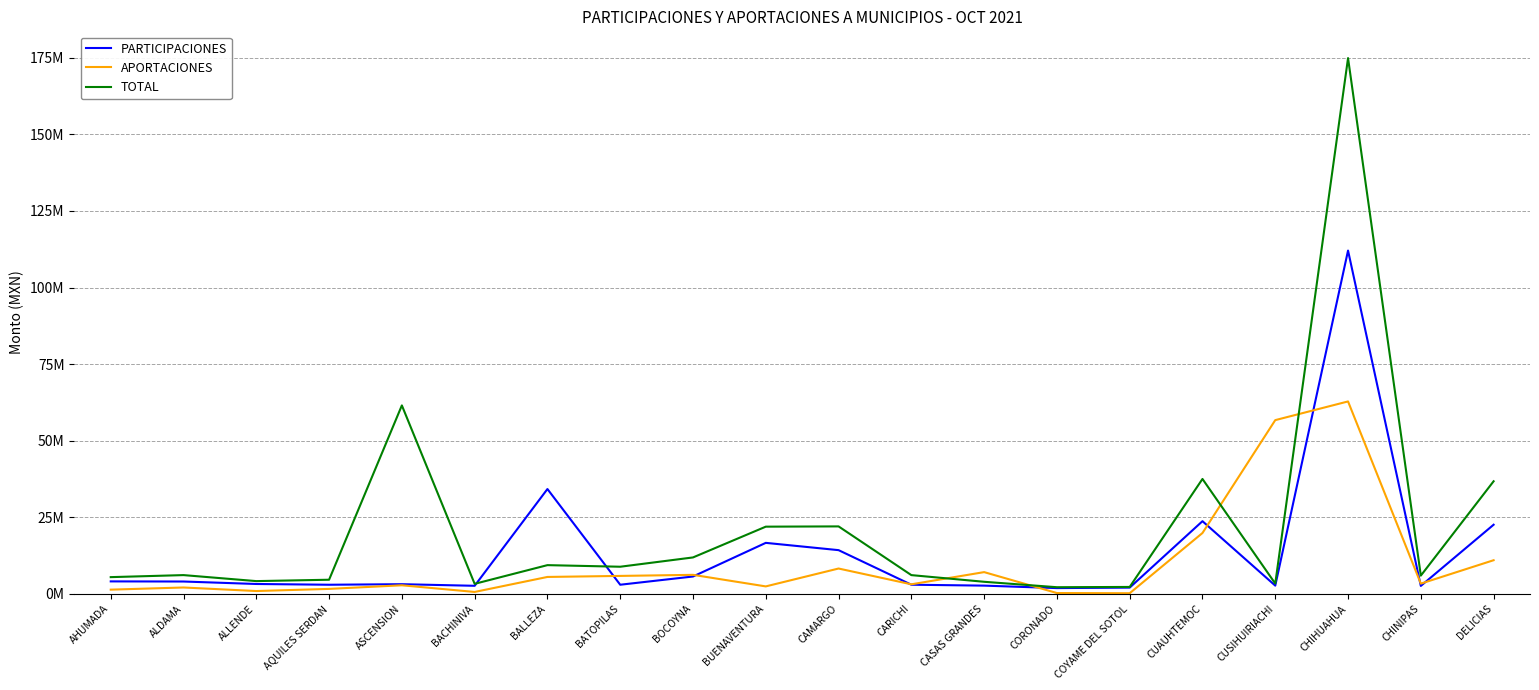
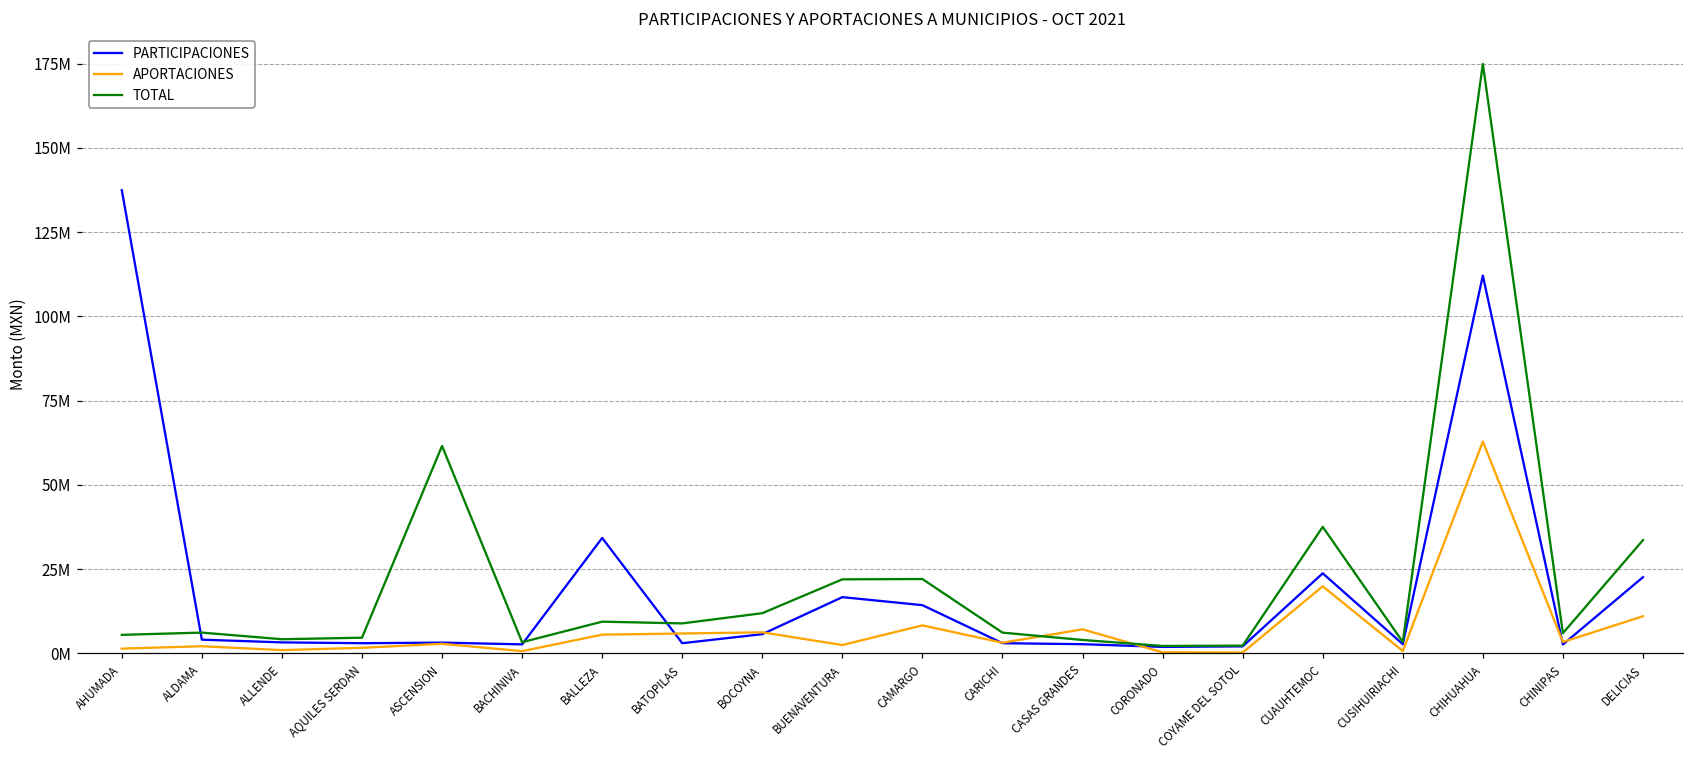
  {
    "PARTICIPACIONES": {
-     "AHUMADA": 4000000,
+     "AHUMADA": 137000000,
      "ALDAMA": 4000000,
      "ALLENDE": 3000000,
      "AQUILES SERDAN": 3000000,
      "BALLEZA": 34000000,
      "BATOPILAS": 3000000,
      "BUENAVENTURA": 17000000,
      "CAMARGO": 14000000,
      "CASAS GRANDES": 3000000,
      "CUAUHTEMOC": 24000000,
      "CHIHUAHUA": 112000000,
      "DELICIAS": 23000000
    },
    "APORTACIONES": {
      "AHUMADA": 1000000,
      "ALDAMA": 2000000,
      "ALLENDE": 1000000,
      "AQUILES SERDAN": 2000000,
      "BACHINIVA": 1000000,
      "BALLEZA": 6000000,
      "BATOPILAS": 6000000,
      "BUENAVENTURA": 2000000,
      "CAMARGO": 8000000,
      "CASAS GRANDES": 7000000,
      "CORONADO": 0,
      "COYAME DEL SOTOL": 0,
      "CUAUHTEMOC": 20000000,
-     "CUSIHUIRIACHI": 57000000,
+     "CUSIHUIRIACHI": 1000000,
      "CHIHUAHUA": 63000000,
      "DELICIAS": 11000000
    },
    "TOTAL": {
      "AHUMADA": 5000000,
      "ALDAMA": 6000000,
      "ALLENDE": 4000000,
      "AQUILES SERDAN": 5000000,
      "ASCENSION": 62000000,
      "BALLEZA": 9000000,
      "BATOPILAS": 9000000,
      "BOCOYNA": 12000000,
      "BUENAVENTURA": 22000000,
      "CAMARGO": 22000000,
      "CARICHI": 6000000,
      "CASAS GRANDES": 4000000,
      "CUAUHTEMOC": 38000000,
      "CHIHUAHUA": 175000000,
      "CHINIPAS": 6000000,
-     "DELICIAS": 37000000
+     "DELICIAS": 34000000
    }
  }
